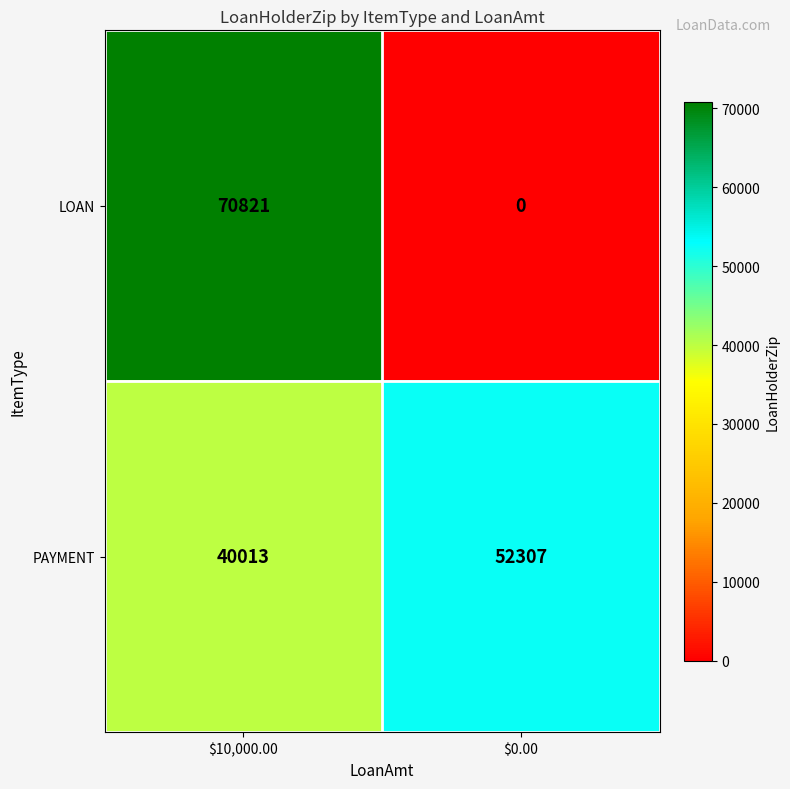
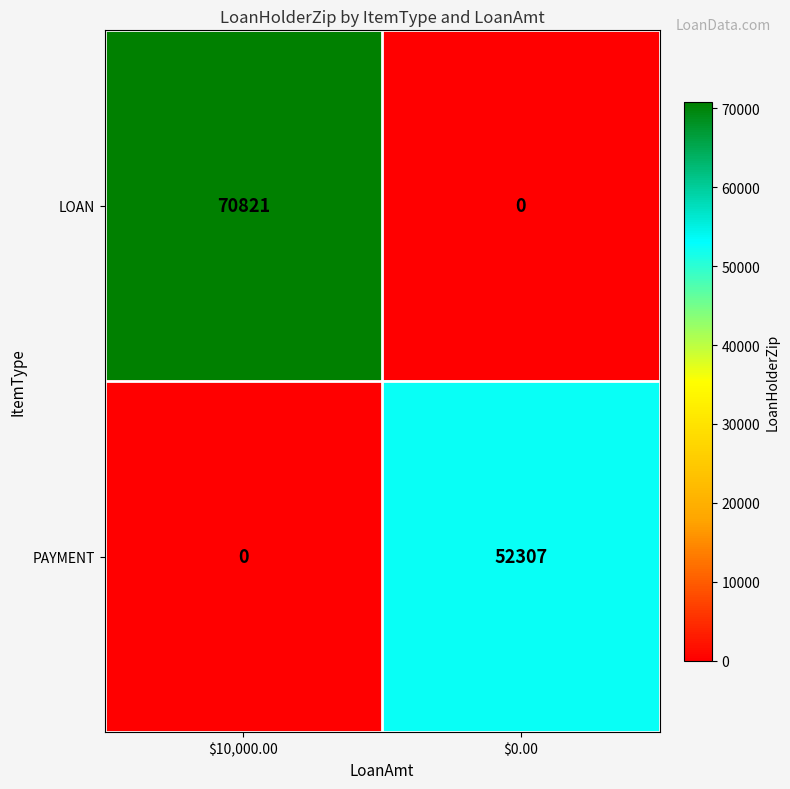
  {
    "LOAN": {
      "$10,000.00": 70821,
      "$0.00": 0
    },
    "PAYMENT": {
-     "$10,000.00": 40013,
+     "$10,000.00": 0,
      "$0.00": 52307
    }
  }
